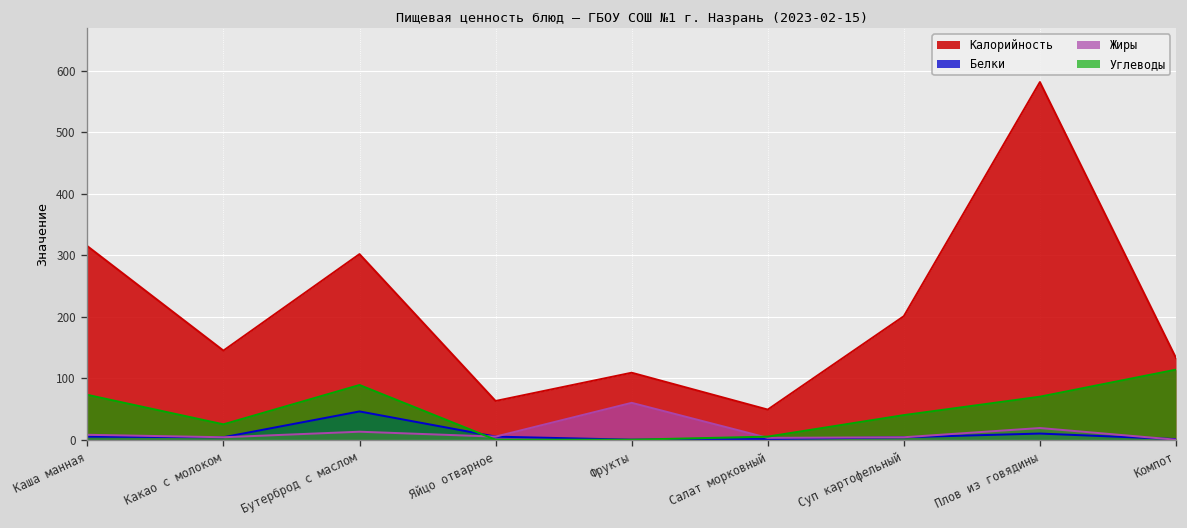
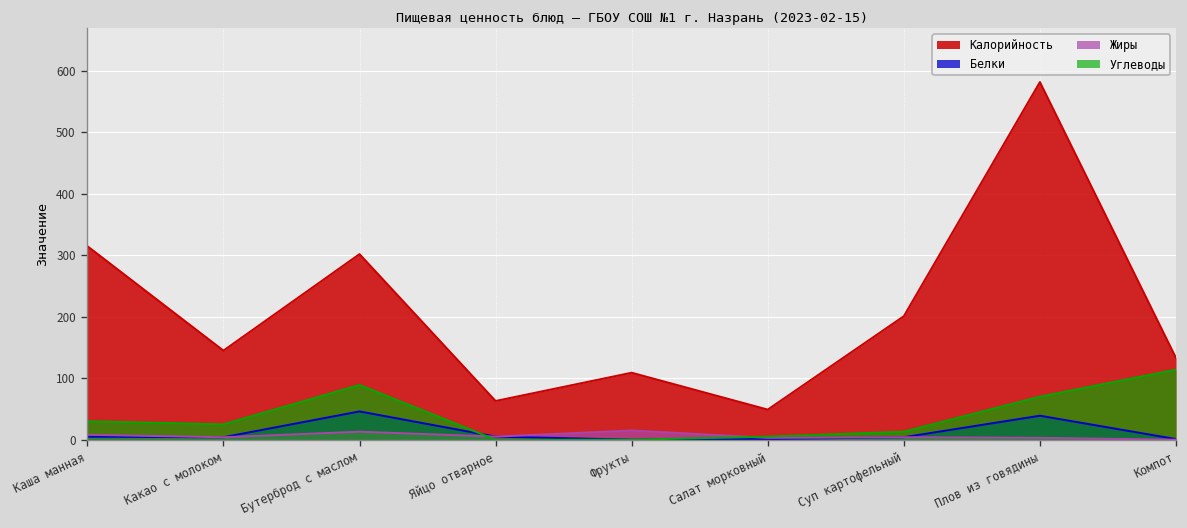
  {
    "Калорийность": {
      "Каша манная": 320,
      "Какао с молоком": 150,
      "Бутерброд с маслом": 300,
      "Яйцо отварное": 60,
      "Фрукты": 110,
      "Салат морковный": 50,
      "Суп картофельный": 200,
      "Плов из говядины": 580,
      "Компот": 130
    },
    "Белки": {
      "Бутерброд с маслом": 50,
-     "Плов из говядины": 10
+     "Плов из говядины": 40
    },
    "Жиры": {
      "Бутерброд с маслом": 10,
-     "Фрукты": 60,
-     "Плов из говядины": 20
+     "Фрукты": 20,
+     "Плов из говядины": 0
    },
    "Углеводы": {
-     "Каша манная": 70,
+     "Каша манная": 30,
      "Какао с молоком": 30,
      "Бутерброд с маслом": 90,
-     "Суп картофельный": 40,
+     "Суп картофельный": 10,
      "Плов из говядины": 70,
      "Компот": 110
    }
  }
